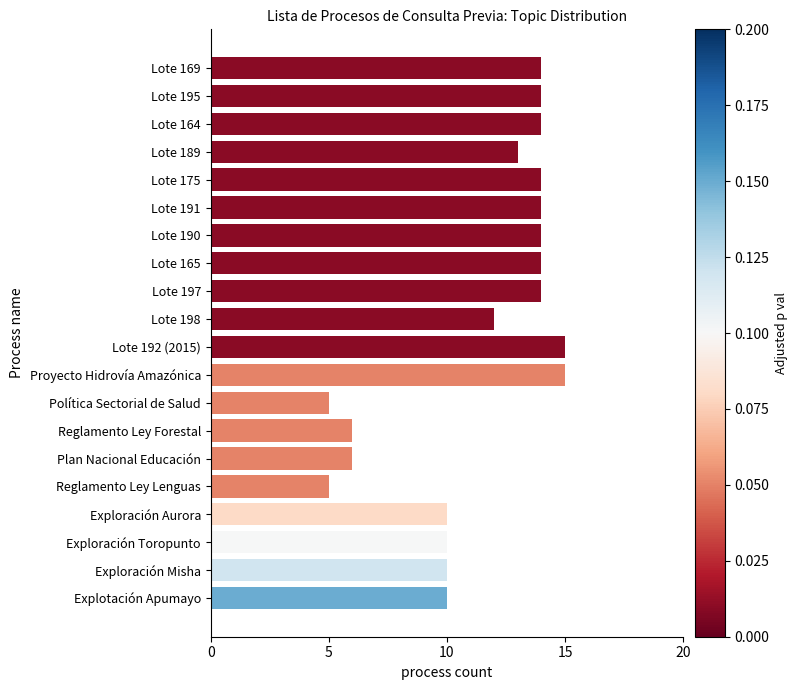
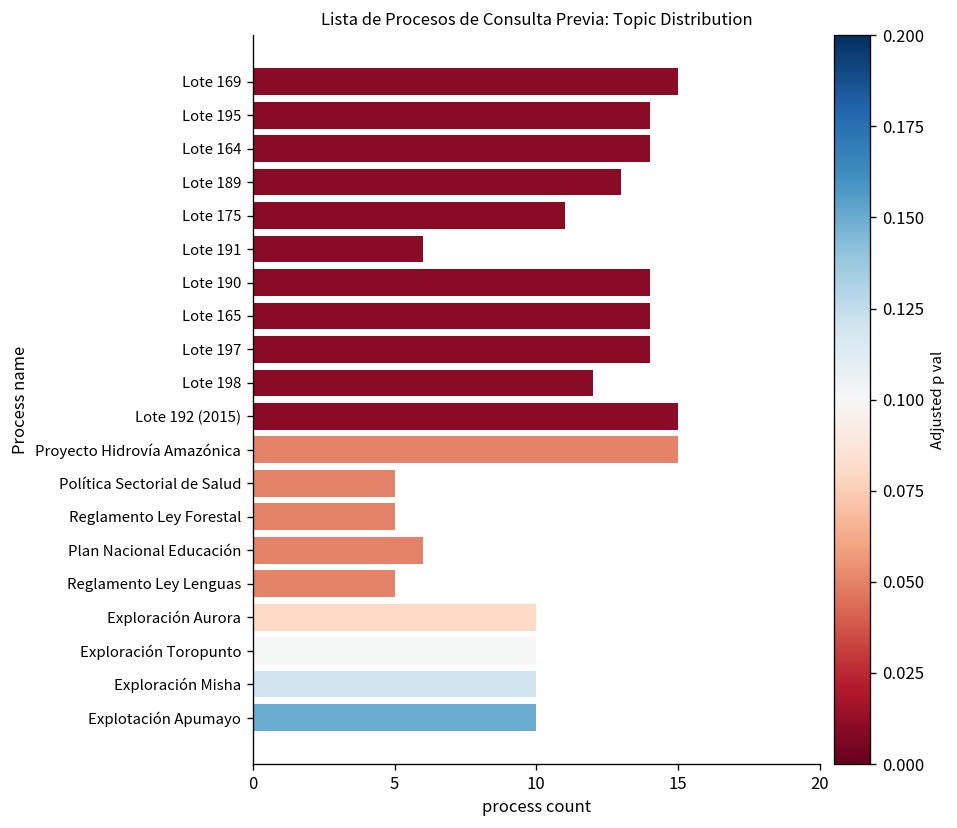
  {
-   "Lote 169": 14,
+   "Lote 169": 15,
    "Lote 195": 14,
    "Lote 164": 14,
    "Lote 189": 13,
-   "Lote 175": 14,
-   "Lote 191": 14,
+   "Lote 175": 11,
+   "Lote 191": 6,
    "Lote 190": 14,
    "Lote 165": 14,
    "Lote 197": 14,
    "Lote 198": 12,
    "Lote 192 (2015)": 15,
    "Proyecto Hidrovía Amazónica": 15,
    "Política Sectorial de Salud": 5,
-   "Reglamento Ley Forestal": 6,
+   "Reglamento Ley Forestal": 5,
    "Plan Nacional Educación": 6,
    "Reglamento Ley Lenguas": 5,
    "Exploración Aurora": 10,
    "Exploración Toropunto": 10,
    "Exploración Misha": 10,
    "Explotación Apumayo": 10
  }
